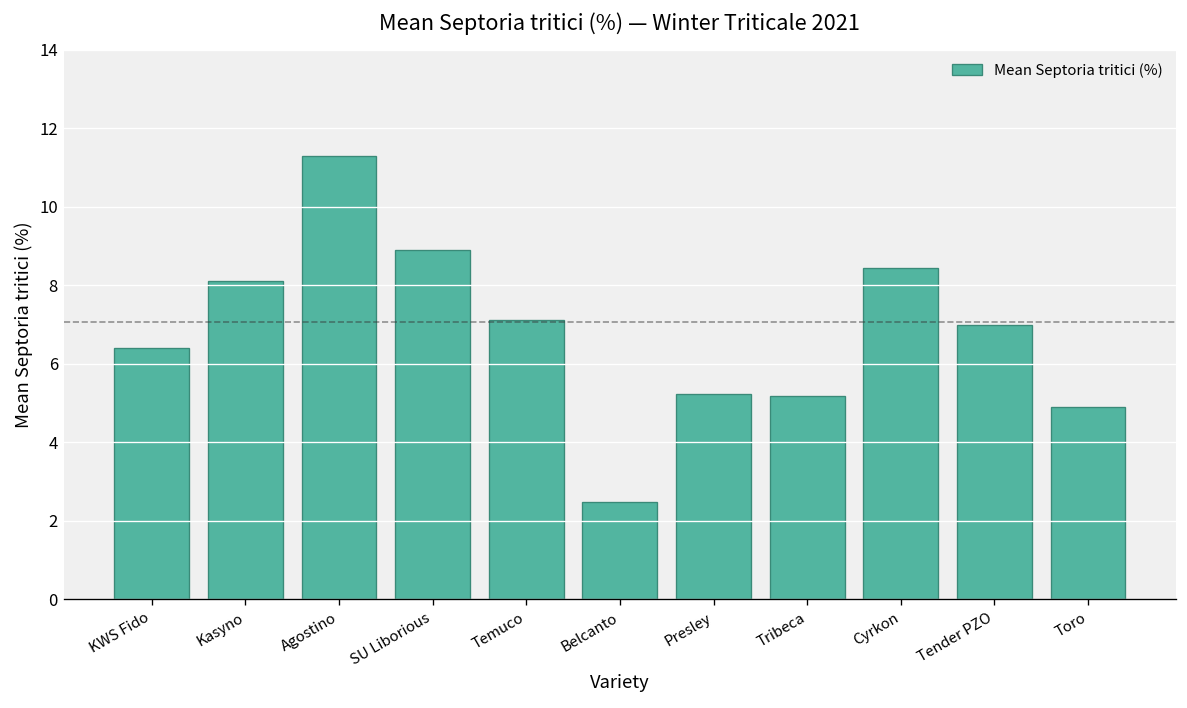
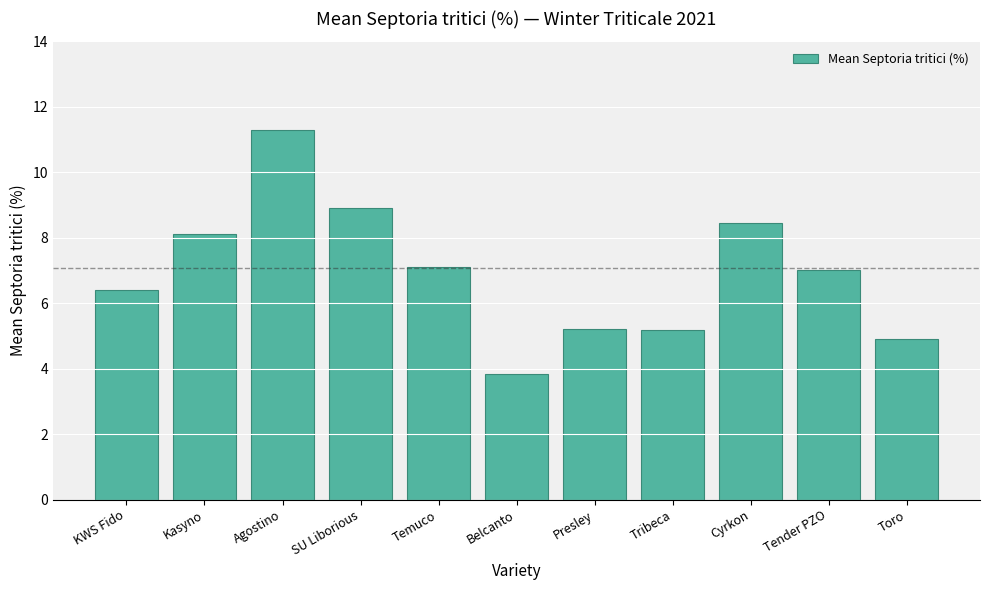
  {
    "KWS Fido": 6.4,
    "Kasyno": 8.1,
    "Agostino": 11.3,
    "SU Liborious": 8.9,
    "Temuco": 7.1,
-   "Belcanto": 2.5,
+   "Belcanto": 3.8,
    "Presley": 5.2,
    "Tribeca": 5.2,
    "Cyrkon": 8.4,
    "Tender PZO": 7.0,
    "Toro": 4.9
  }
